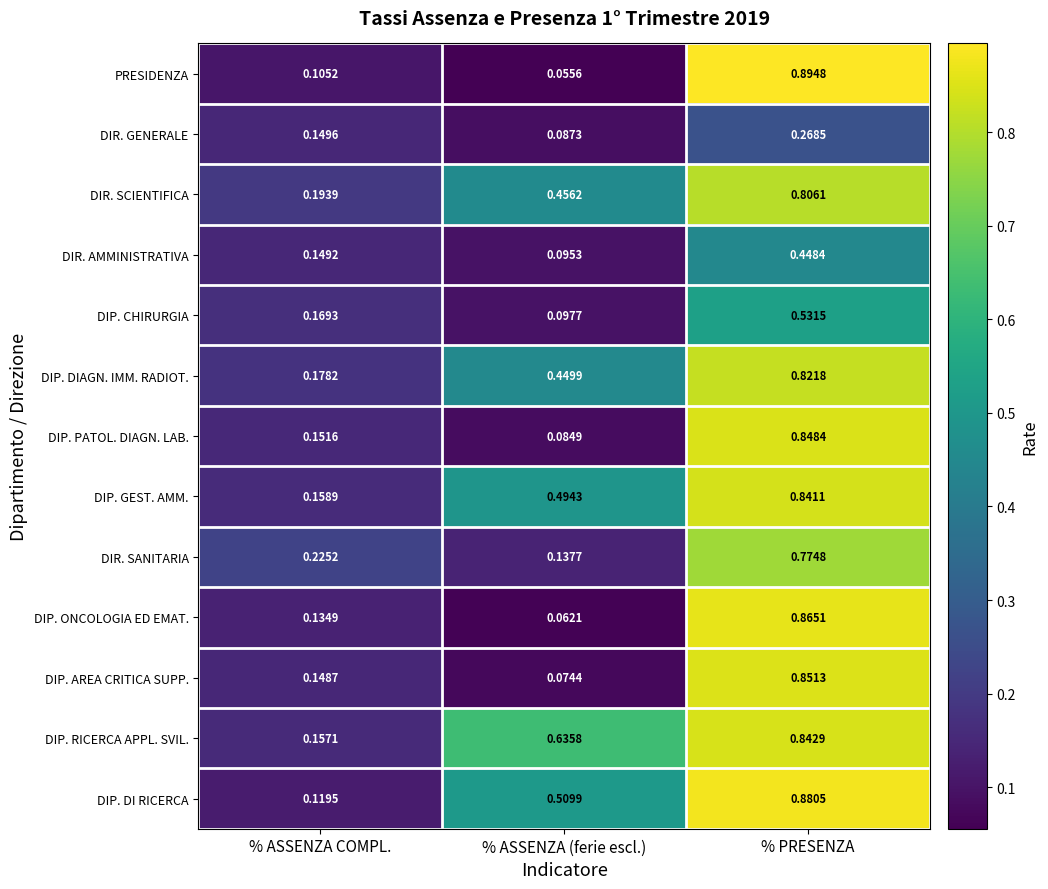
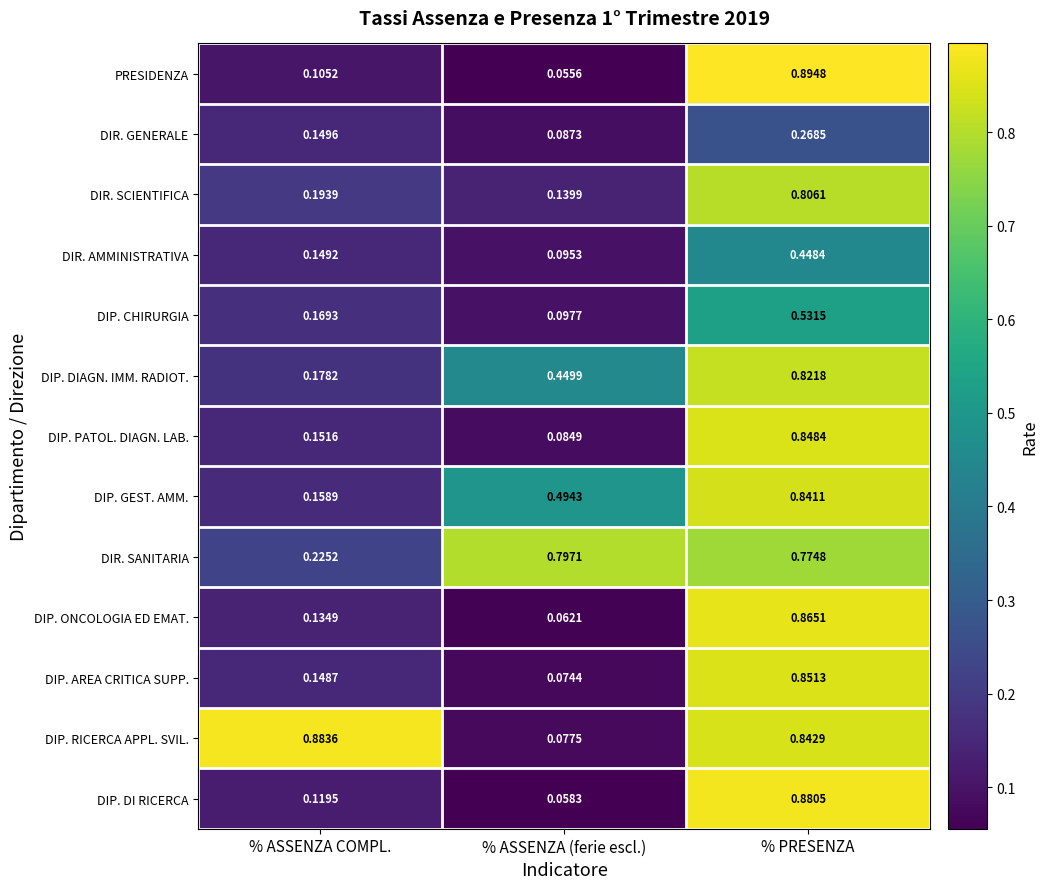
  {
    "PRESIDENZA": {
      "% ASSENZA COMPL.": 0.1052,
      "% ASSENZA (ferie escl.)": 0.0556,
      "% PRESENZA": 0.8948
    },
    "DIR. GENERALE": {
      "% ASSENZA COMPL.": 0.1496,
      "% ASSENZA (ferie escl.)": 0.0873,
      "% PRESENZA": 0.2685
    },
    "DIR. SCIENTIFICA": {
      "% ASSENZA COMPL.": 0.1939,
-     "% ASSENZA (ferie escl.)": 0.4562,
+     "% ASSENZA (ferie escl.)": 0.1399,
      "% PRESENZA": 0.8061
    },
    "DIR. AMMINISTRATIVA": {
      "% ASSENZA COMPL.": 0.1492,
      "% ASSENZA (ferie escl.)": 0.0953,
      "% PRESENZA": 0.4484
    },
    "DIP. CHIRURGIA": {
      "% ASSENZA COMPL.": 0.1693,
      "% ASSENZA (ferie escl.)": 0.0977,
      "% PRESENZA": 0.5315
    },
    "DIP. DIAGN. IMM. RADIOT.": {
      "% ASSENZA COMPL.": 0.1782,
      "% ASSENZA (ferie escl.)": 0.4499,
      "% PRESENZA": 0.8218
    },
    "DIP. PATOL. DIAGN. LAB.": {
      "% ASSENZA COMPL.": 0.1516,
      "% ASSENZA (ferie escl.)": 0.0849,
      "% PRESENZA": 0.8484
    },
    "DIP. GEST. AMM.": {
      "% ASSENZA COMPL.": 0.1589,
      "% ASSENZA (ferie escl.)": 0.4943,
      "% PRESENZA": 0.8411
    },
    "DIR. SANITARIA": {
      "% ASSENZA COMPL.": 0.2252,
-     "% ASSENZA (ferie escl.)": 0.1377,
+     "% ASSENZA (ferie escl.)": 0.7971,
      "% PRESENZA": 0.7748
    },
    "DIP. ONCOLOGIA ED EMAT.": {
      "% ASSENZA COMPL.": 0.1349,
      "% ASSENZA (ferie escl.)": 0.0621,
      "% PRESENZA": 0.8651
    },
    "DIP. AREA CRITICA SUPP.": {
      "% ASSENZA COMPL.": 0.1487,
      "% ASSENZA (ferie escl.)": 0.0744,
      "% PRESENZA": 0.8513
    },
    "DIP. RICERCA APPL. SVIL.": {
-     "% ASSENZA COMPL.": 0.1571,
-     "% ASSENZA (ferie escl.)": 0.6358,
+     "% ASSENZA COMPL.": 0.8836,
+     "% ASSENZA (ferie escl.)": 0.0775,
      "% PRESENZA": 0.8429
    },
    "DIP. DI RICERCA": {
      "% ASSENZA COMPL.": 0.1195,
-     "% ASSENZA (ferie escl.)": 0.5099,
+     "% ASSENZA (ferie escl.)": 0.0583,
      "% PRESENZA": 0.8805
    }
  }
